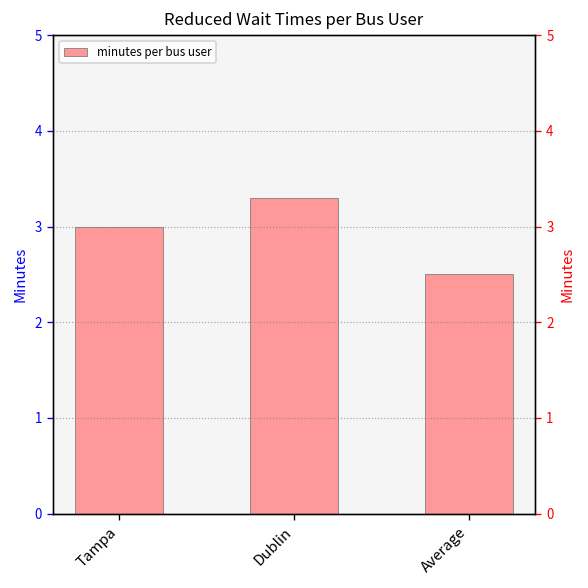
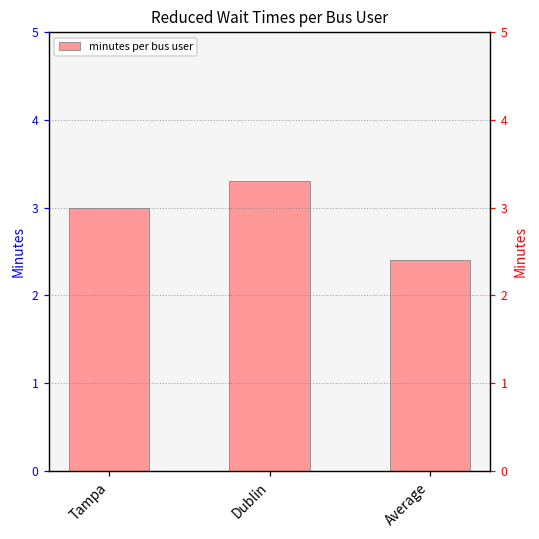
  {
    "Tampa": 3.0,
    "Dublin": 3.3,
-   "Average": 2.5
+   "Average": 2.4
  }
